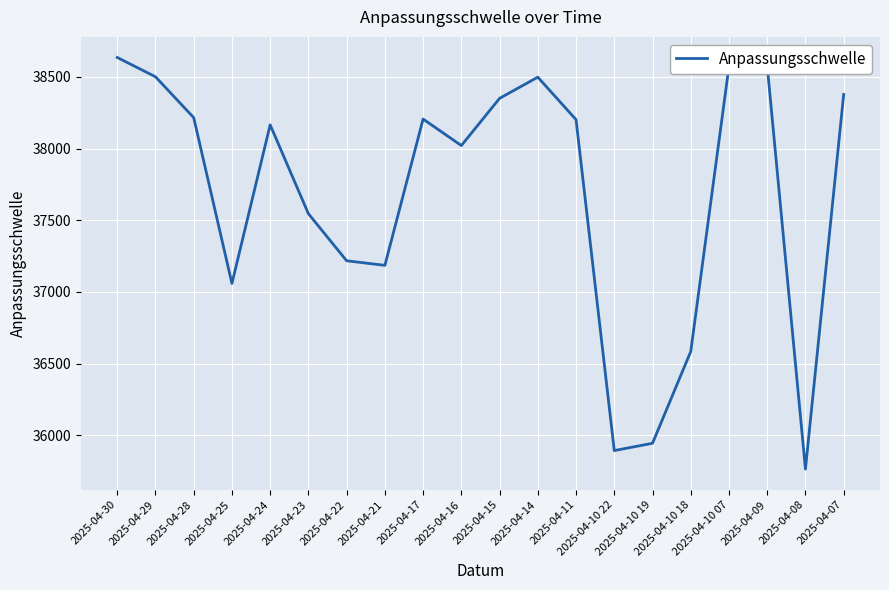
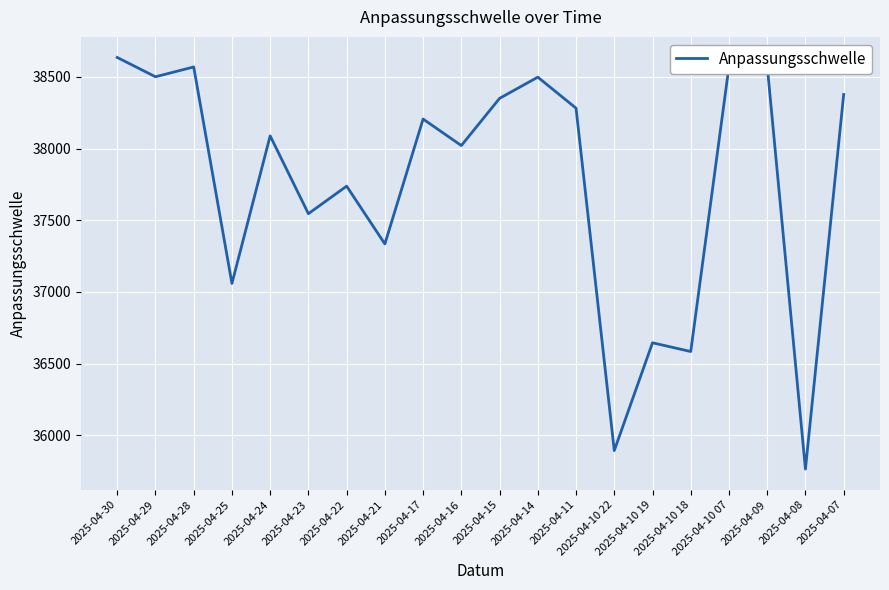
  {
    "2025-04-30": 38640,
    "2025-04-29": 38500,
-   "2025-04-28": 38220,
+   "2025-04-28": 38570,
    "2025-04-25": 37060,
-   "2025-04-24": 38170,
+   "2025-04-24": 38090,
    "2025-04-23": 37550,
-   "2025-04-22": 37220,
-   "2025-04-21": 37190,
+   "2025-04-22": 37740,
+   "2025-04-21": 37330,
    "2025-04-17": 38210,
    "2025-04-16": 38020,
    "2025-04-15": 38350,
    "2025-04-14": 38500,
-   "2025-04-11": 38200,
+   "2025-04-11": 38280,
    "2025-04-10 22": 35890,
-   "2025-04-10 19": 35940,
+   "2025-04-10 19": 36640,
    "2025-04-10 18": 36580,
    "2025-04-08": 35760,
    "2025-04-07": 38380
  }
